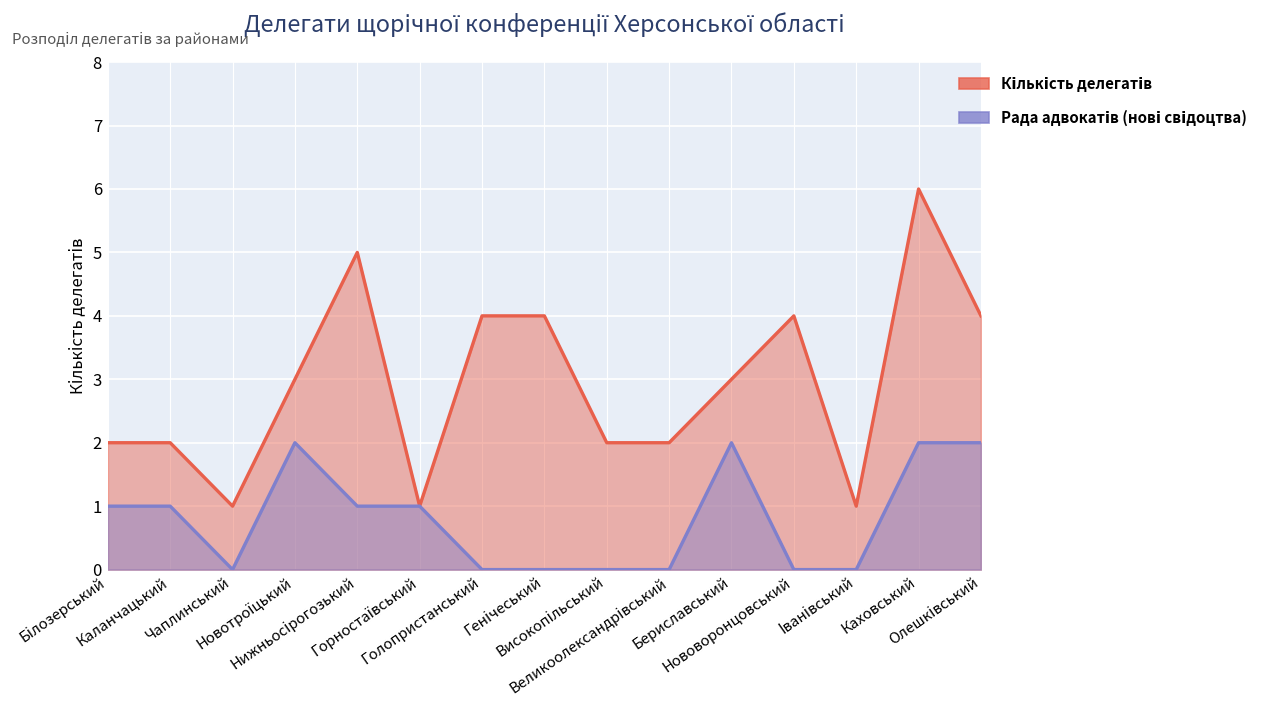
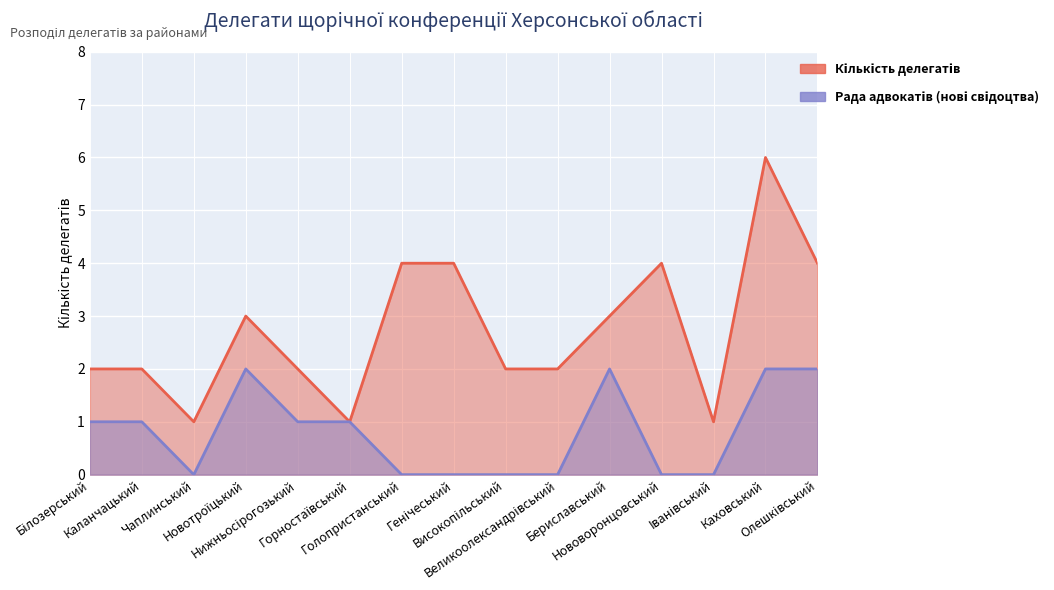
  {
    "Кількість делегатів": {
      "Білозерський": 2,
      "Каланчацький": 2,
      "Чаплинський": 1,
      "Новотроїцький": 3,
-     "Нижньосірогозький": 5,
+     "Нижньосірогозький": 2,
      "Голопристанський": 4,
      "Генічеський": 4,
      "Високопільський": 2,
      "Великоолександрівський": 2,
      "Бериславський": 3,
      "Нововоронцовський": 4,
      "Іванівський": 1,
      "Каховський": 6,
      "Олешківський": 4
    },
    "Рада адвокатів (нові свідоцтва)": {
      "Білозерський": 1,
      "Каланчацький": 1,
      "Чаплинський": 0,
      "Новотроїцький": 2,
      "Нижньосірогозький": 1,
      "Голопристанський": 0,
      "Генічеський": 0,
      "Високопільський": 0,
      "Великоолександрівський": 0,
      "Бериславський": 2,
      "Нововоронцовський": 0,
      "Іванівський": 0,
      "Каховський": 2,
      "Олешківський": 2
    }
  }
